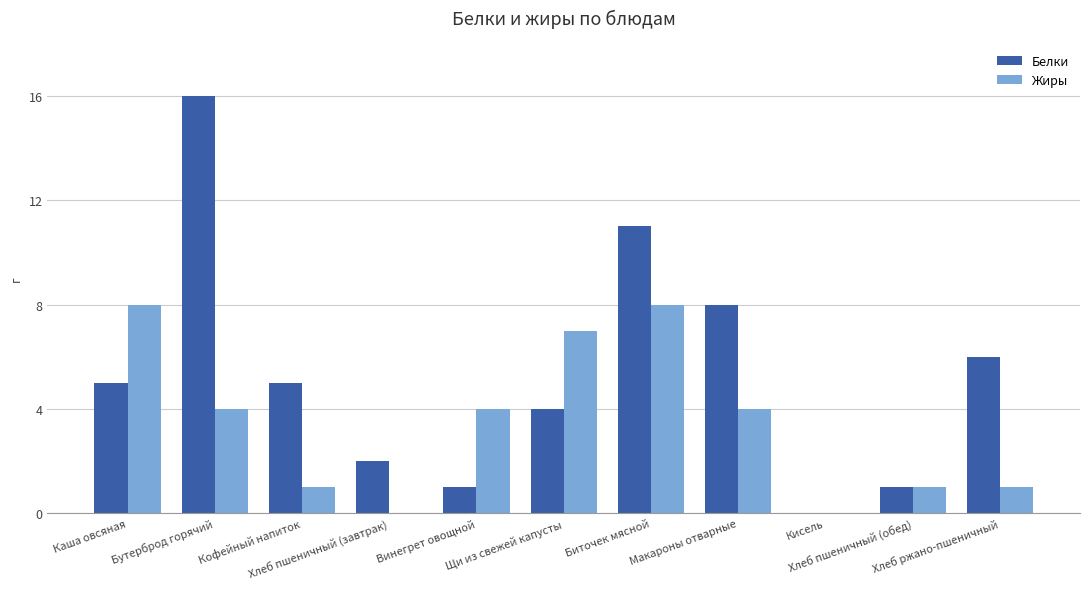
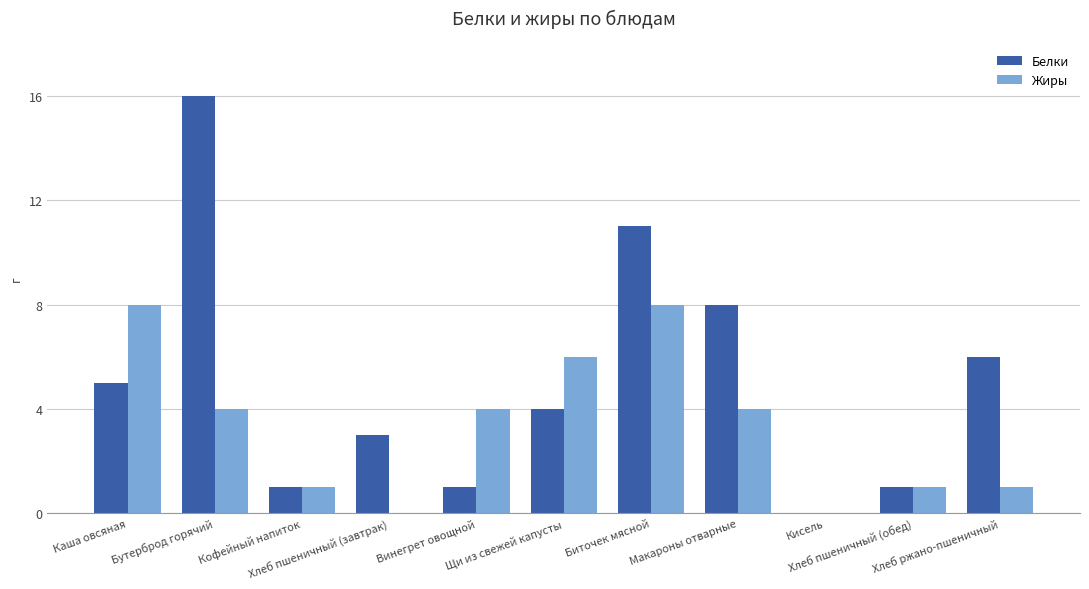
  {
    "Белки": {
      "Каша овсяная": 5,
      "Бутерброд горячий": 16,
-     "Кофейный напиток": 5,
-     "Хлеб пшеничный (завтрак)": 2,
+     "Кофейный напиток": 1,
+     "Хлеб пшеничный (завтрак)": 3,
      "Винегрет овощной": 1,
      "Щи из свежей капусты": 4,
      "Биточек мясной": 11,
      "Макароны отварные": 8,
      "Кисель": 0,
      "Хлеб пшеничный (обед)": 1,
      "Хлеб ржано-пшеничный": 6
    },
    "Жиры": {
      "Каша овсяная": 8,
      "Бутерброд горячий": 4,
      "Кофейный напиток": 1,
      "Хлеб пшеничный (завтрак)": 0,
      "Винегрет овощной": 4,
-     "Щи из свежей капусты": 7,
+     "Щи из свежей капусты": 6,
      "Биточек мясной": 8,
      "Макароны отварные": 4,
      "Кисель": 0,
      "Хлеб пшеничный (обед)": 1,
      "Хлеб ржано-пшеничный": 1
    }
  }
